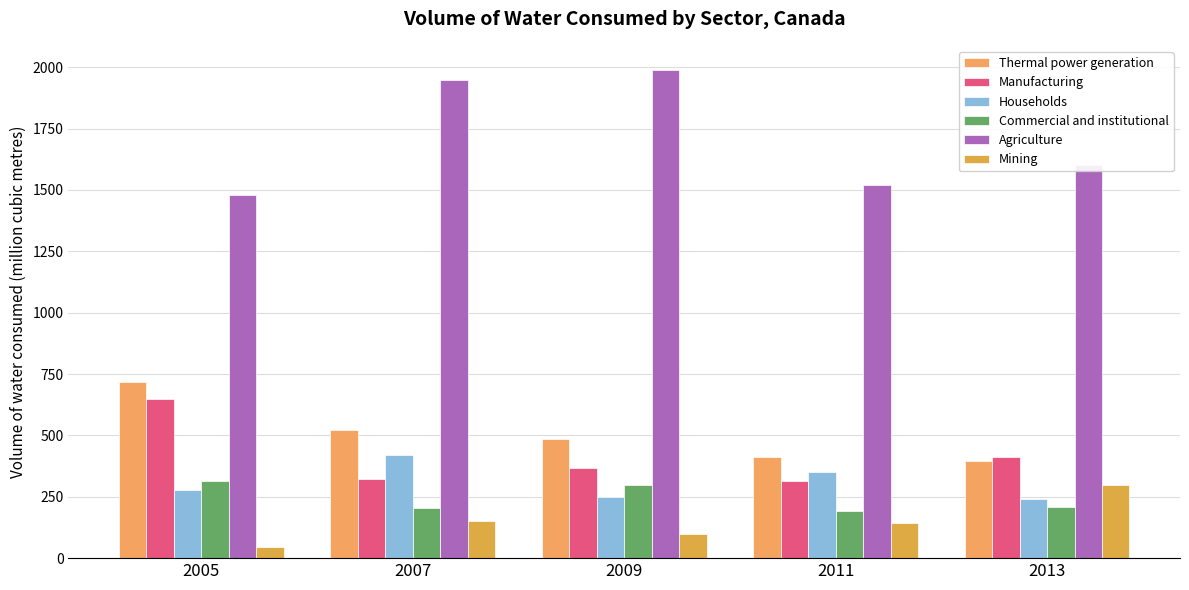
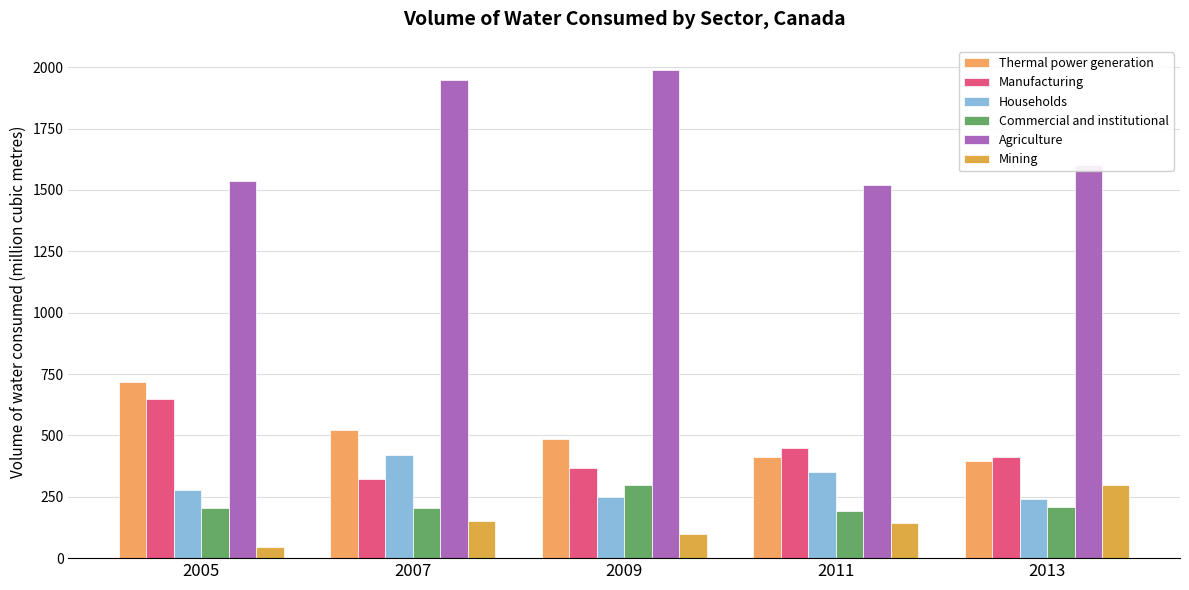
  {
    "Manufacturing": {
      "2005": 650,
      "2007": 320,
      "2009": 370,
-     "2011": 310,
+     "2011": 450,
      "2013": 410
    },
    "Households": {
      "2005": 280,
      "2007": 420,
      "2009": 250,
      "2011": 350,
      "2013": 240
    },
    "Commercial and institutional": {
-     "2005": 310,
+     "2005": 210,
      "2007": 200,
      "2009": 300,
      "2011": 190,
      "2013": 210
    },
    "Agriculture": {
-     "2005": 1480,
+     "2005": 1540,
      "2007": 1950,
      "2009": 1990,
      "2011": 1520
    }
  }
